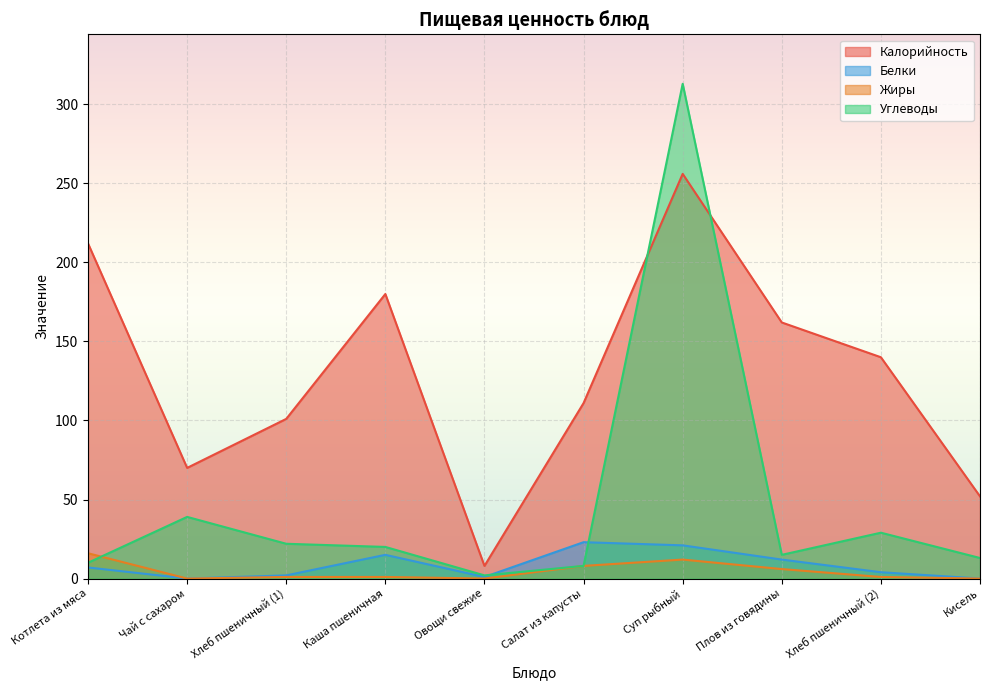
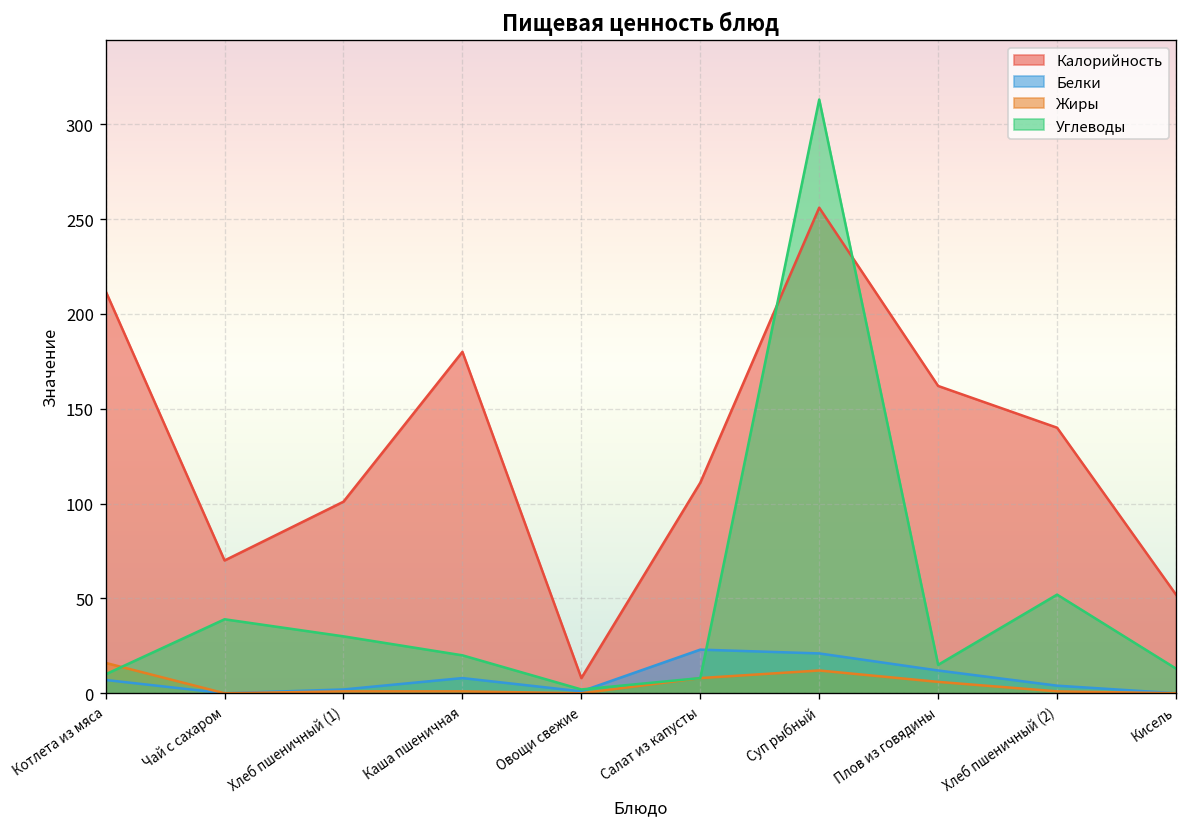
  {
    "Белки": {
      "Котлета из мяса": 7,
-     "Каша пшеничная": 15,
+     "Каша пшеничная": 8,
      "Салат из капусты": 23,
      "Суп рыбный": 21,
      "Плов из говядины": 12,
      "Хлеб пшеничный (2)": 4
    },
    "Углеводы": {
      "Котлета из мяса": 10,
      "Чай с сахаром": 39,
-     "Хлеб пшеничный (1)": 22,
+     "Хлеб пшеничный (1)": 30,
      "Каша пшеничная": 20,
      "Суп рыбный": 313,
      "Плов из говядины": 15,
-     "Хлеб пшеничный (2)": 29,
+     "Хлеб пшеничный (2)": 52,
      "Кисель": 13
    }
  }
